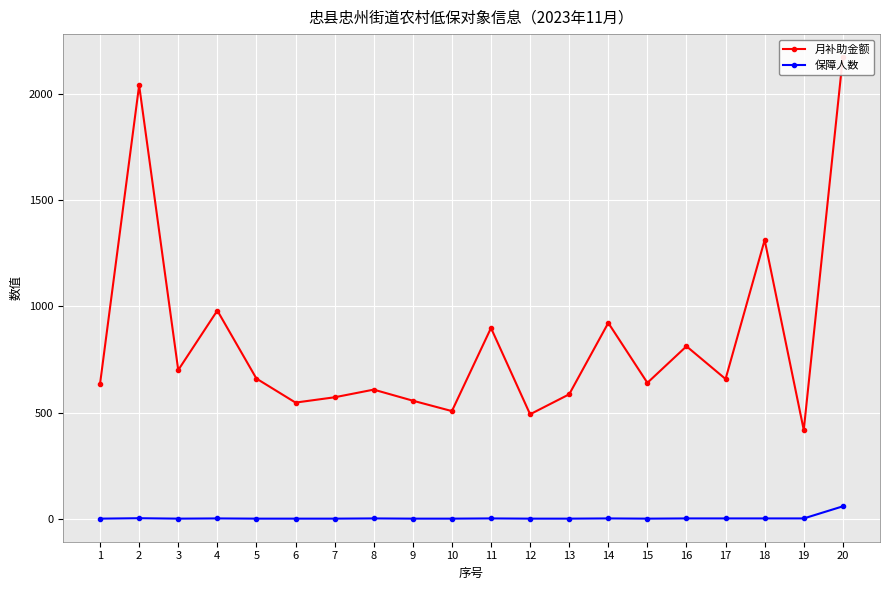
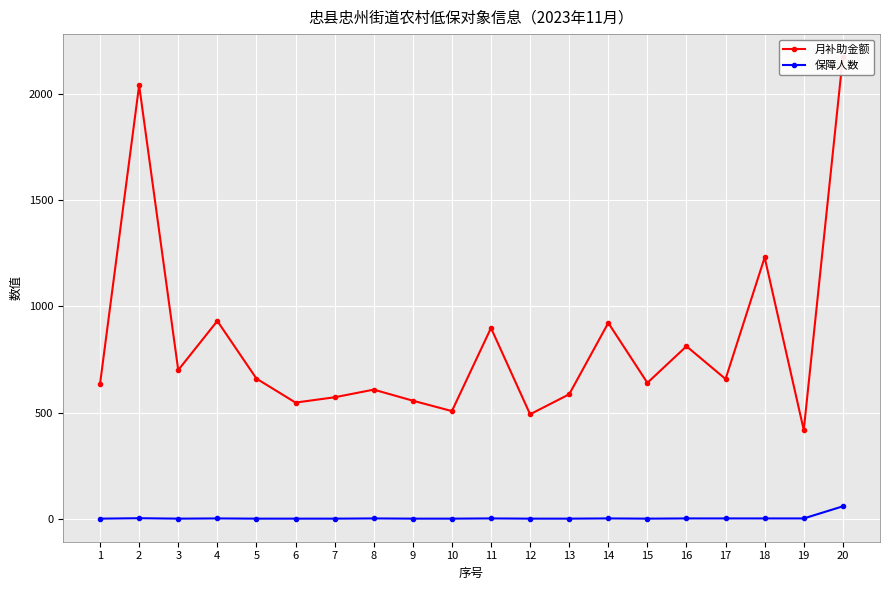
  {
    "月补助金额": {
      "1": 640,
      "2": 2040,
      "3": 700,
-     "4": 980,
+     "4": 930,
      "5": 660,
      "6": 550,
      "7": 570,
      "8": 610,
      "9": 560,
      "10": 510,
      "11": 900,
      "12": 490,
      "13": 590,
      "14": 920,
      "15": 640,
      "16": 810,
      "17": 660,
-     "18": 1310,
+     "18": 1230,
      "19": 420
    },
    "保障人数": {
      "1": 0,
      "2": 0,
      "3": 0,
      "4": 0,
      "5": 0,
      "6": 0,
      "7": 0,
      "8": 0,
      "9": 0,
      "10": 0,
      "11": 0,
      "12": 0,
      "13": 0,
      "14": 0,
      "15": 0,
      "16": 0,
      "17": 0,
      "18": 0,
      "19": 0,
      "20": 60
    }
  }
